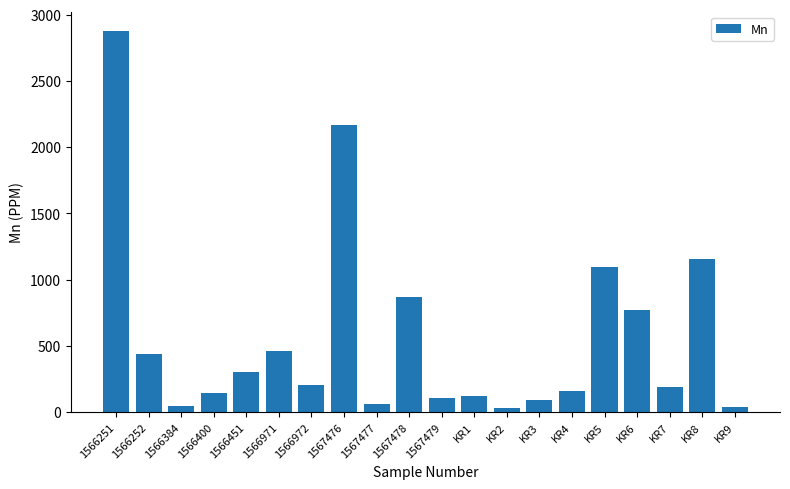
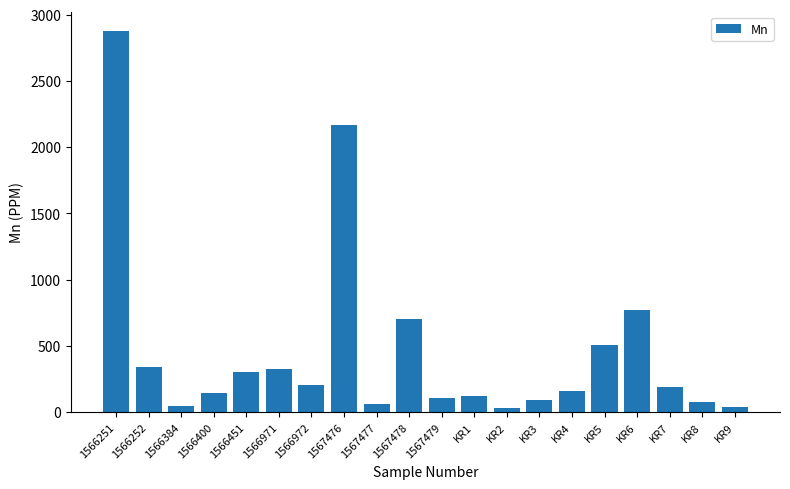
  {
    "1566251": 2880,
-   "1566252": 440,
+   "1566252": 340,
    "1566384": 40,
    "1566400": 140,
    "1566451": 300,
-   "1566971": 460,
+   "1566971": 320,
    "1566972": 200,
    "1567476": 2170,
    "1567477": 60,
-   "1567478": 870,
+   "1567478": 700,
    "1567479": 110,
    "KR1": 120,
    "KR2": 30,
    "KR3": 90,
    "KR4": 160,
-   "KR5": 1100,
+   "KR5": 500,
    "KR6": 770,
    "KR7": 190,
-   "KR8": 1160,
+   "KR8": 70,
    "KR9": 40
  }
